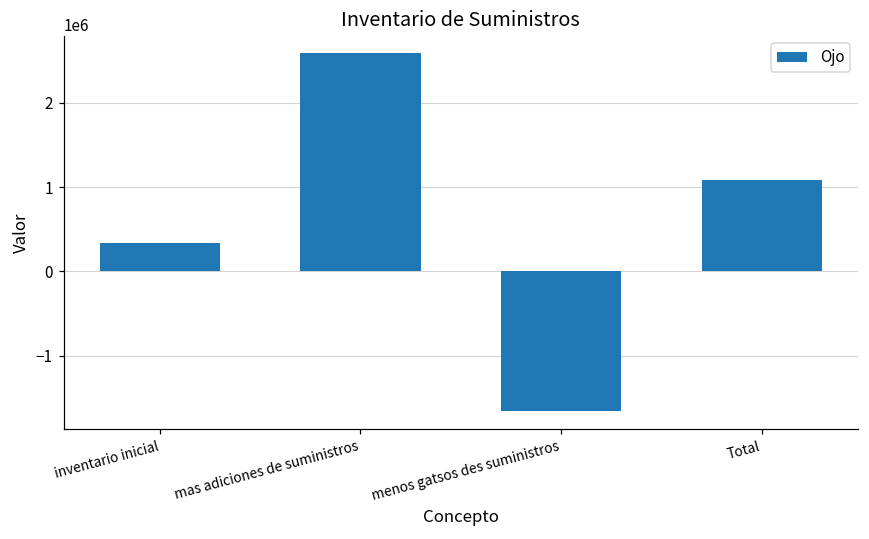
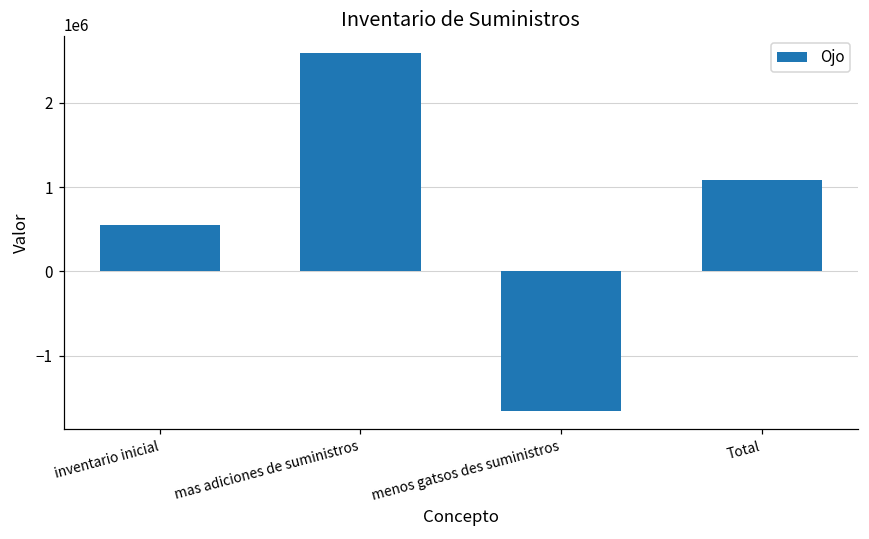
  {
-   "inventario inicial": 300000,
+   "inventario inicial": 600000,
    "mas adiciones de suministros": 2600000,
    "menos gatsos des suministros": -1700000,
    "Total": 1100000
  }
